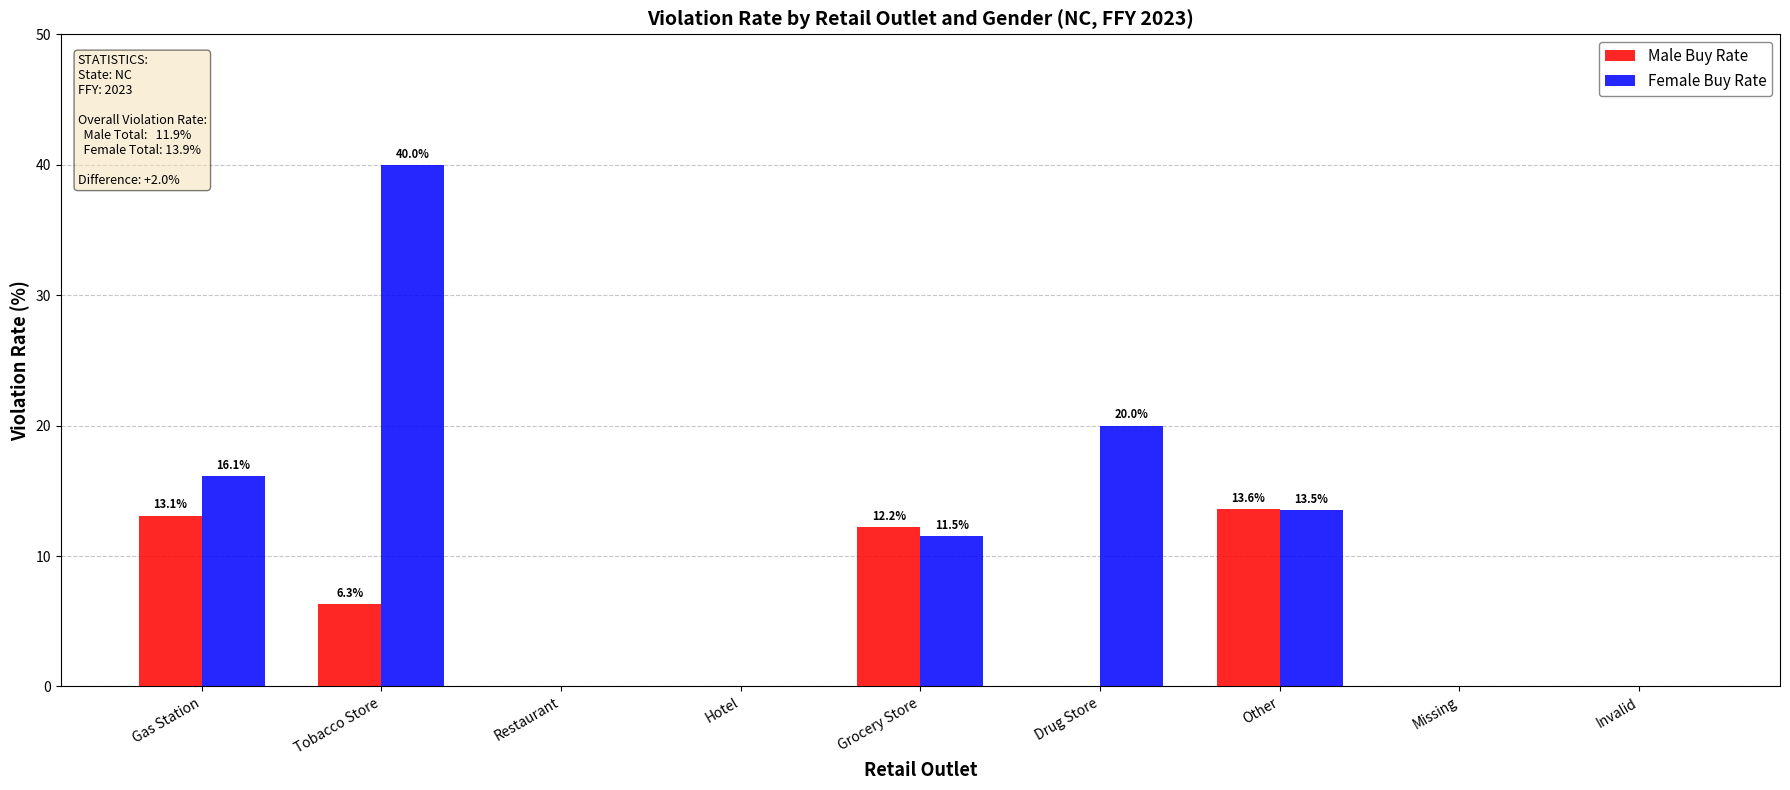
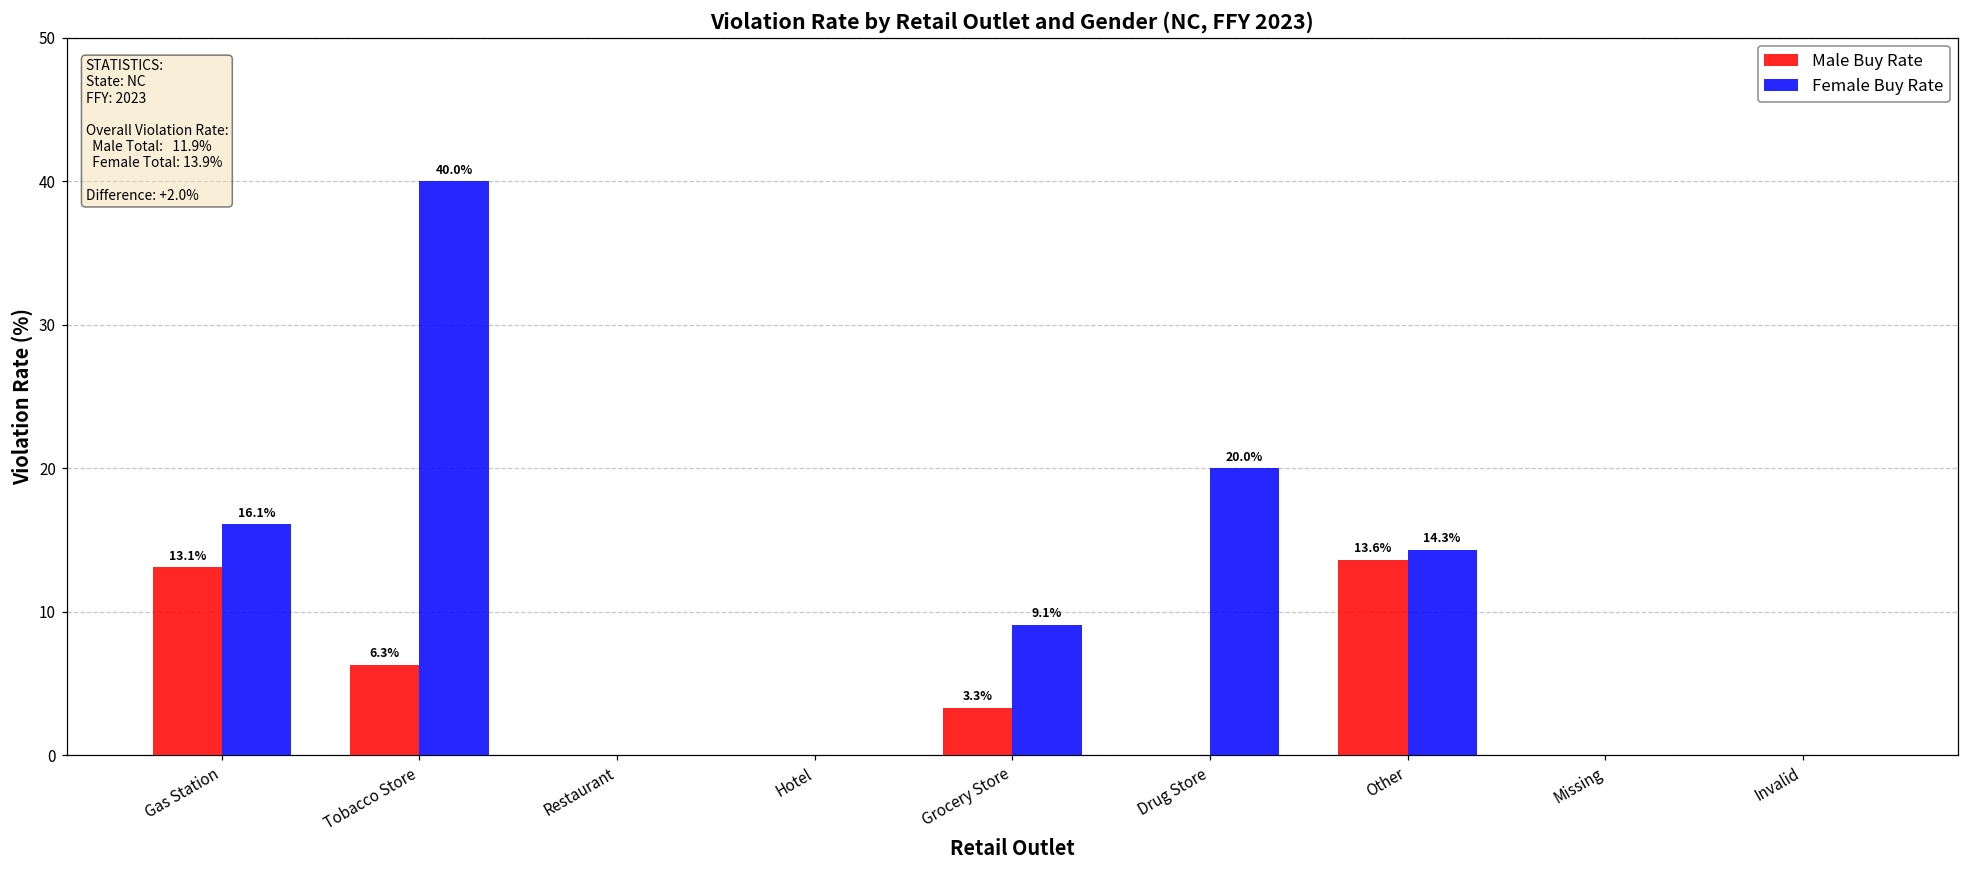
  {
    "Male Buy Rate": {
      "Gas Station": "13.1%",
      "Tobacco Store": "6.3%",
-     "Grocery Store": "12.2%",
+     "Grocery Store": "3.3%",
      "Other": "13.6%"
    },
    "Female Buy Rate": {
      "Gas Station": "16.1%",
      "Tobacco Store": "40.0%",
-     "Grocery Store": "11.5%",
+     "Grocery Store": "9.1%",
      "Drug Store": "20.0%",
-     "Other": "13.5%"
+     "Other": "14.3%"
    }
  }
